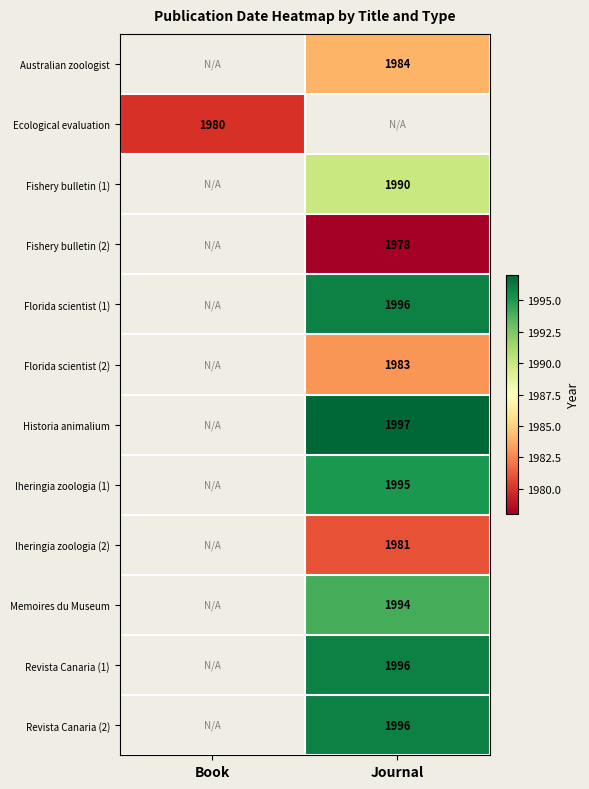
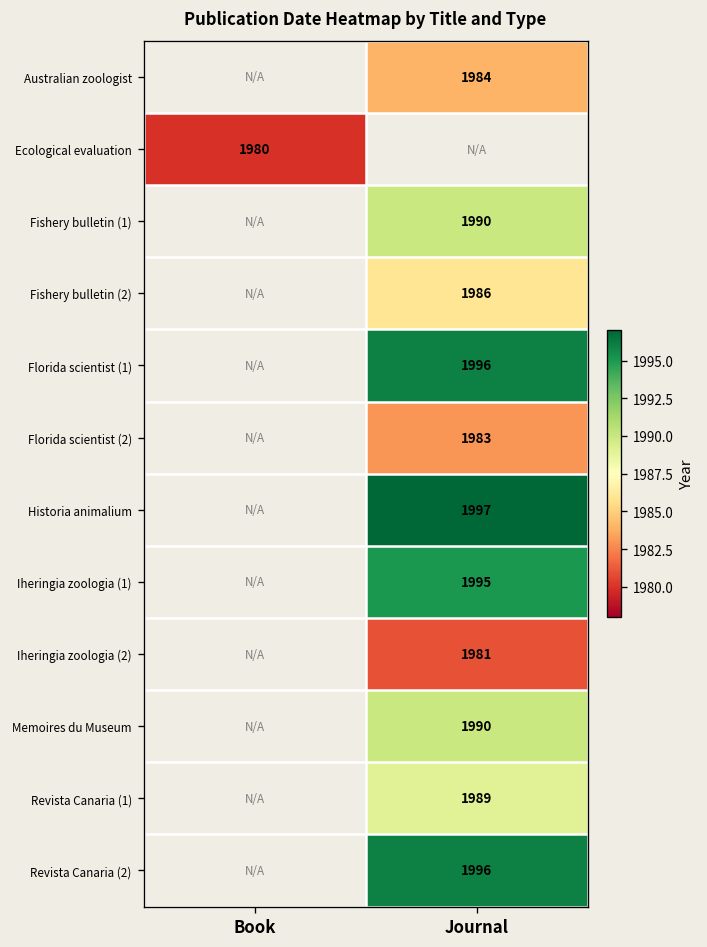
  {
    "Australian zoologist": {
      "Journal": 1984
    },
    "Ecological evaluation": {
      "Book": 1980
    },
    "Fishery bulletin (1)": {
      "Journal": 1990
    },
    "Fishery bulletin (2)": {
-     "Journal": 1978
+     "Journal": 1986
    },
    "Florida scientist (1)": {
      "Journal": 1996
    },
    "Florida scientist (2)": {
      "Journal": 1983
    },
    "Historia animalium": {
      "Journal": 1997
    },
    "Iheringia zoologia (1)": {
      "Journal": 1995
    },
    "Iheringia zoologia (2)": {
      "Journal": 1981
    },
    "Memoires du Museum": {
-     "Journal": 1994
+     "Journal": 1990
    },
    "Revista Canaria (1)": {
-     "Journal": 1996
+     "Journal": 1989
    },
    "Revista Canaria (2)": {
      "Journal": 1996
    }
  }
